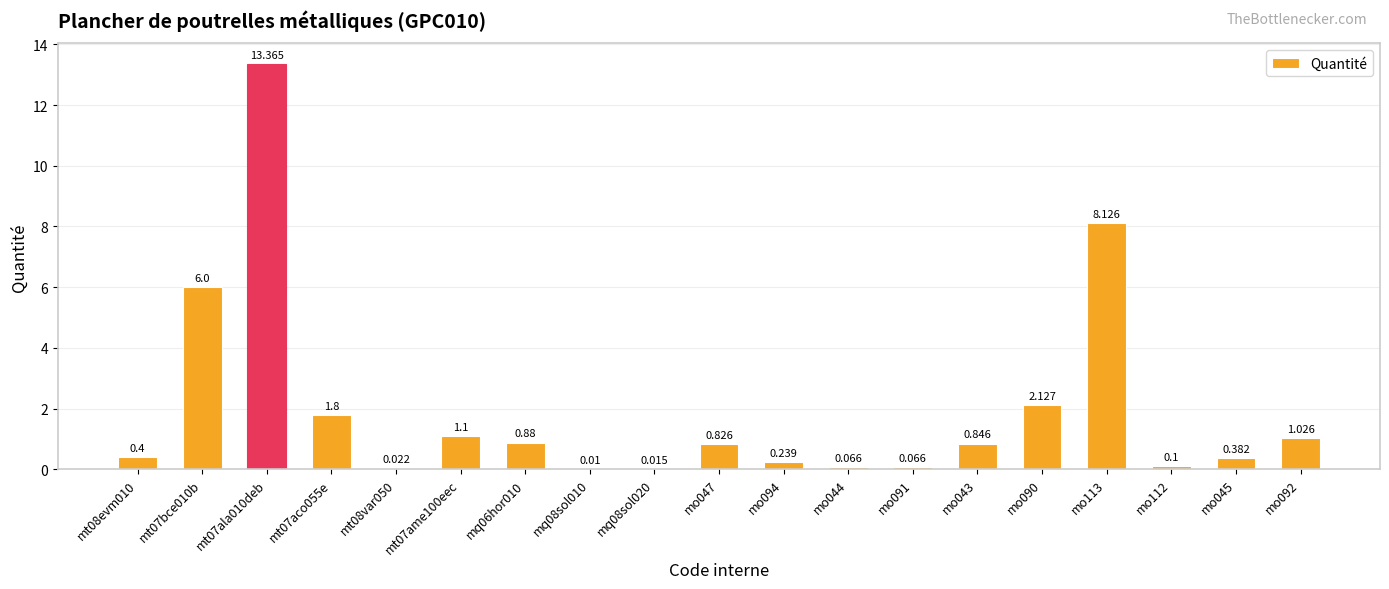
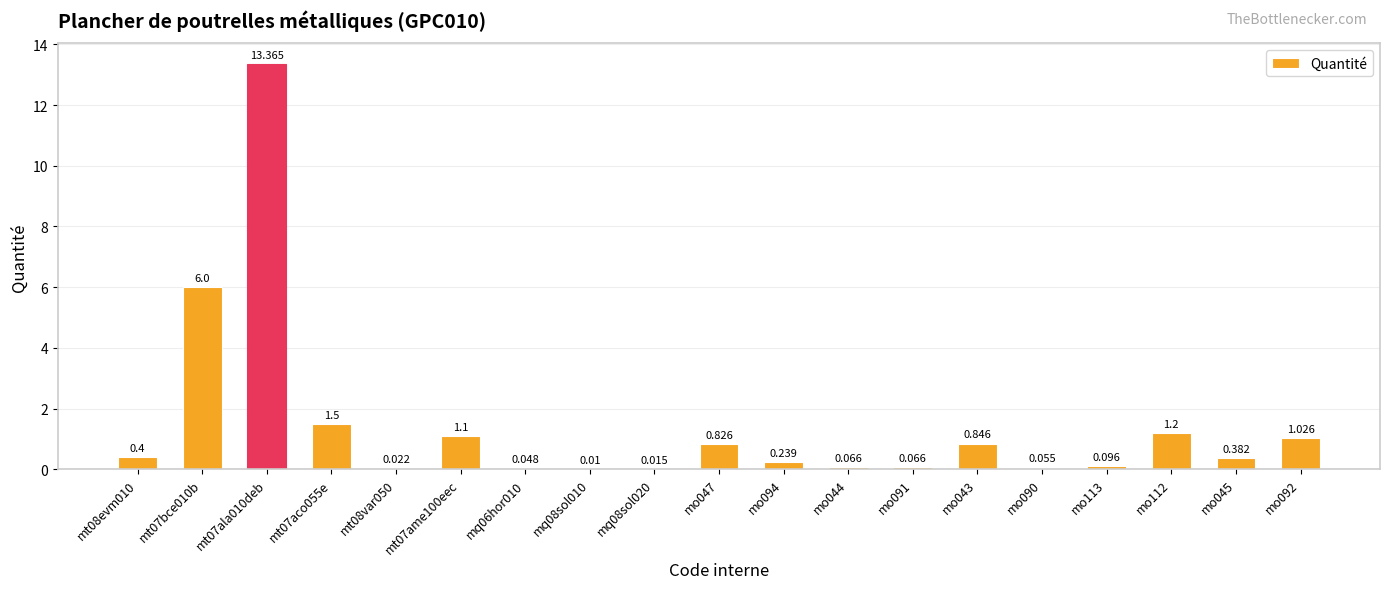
  {
    "mt08evm010": 0.4,
    "mt07bce010b": 6.0,
    "mt07ala010deb": 13.365,
-   "mt07aco055e": 1.8,
+   "mt07aco055e": 1.5,
    "mt08var050": 0.022,
    "mt07ame100eec": 1.1,
-   "mq06hor010": 0.88,
+   "mq06hor010": 0.048,
    "mq08sol010": 0.01,
    "mq08sol020": 0.015,
    "mo047": 0.826,
    "mo094": 0.239,
    "mo044": 0.066,
    "mo091": 0.066,
    "mo043": 0.846,
-   "mo090": 2.127,
-   "mo113": 8.126,
-   "mo112": 0.1,
+   "mo090": 0.055,
+   "mo113": 0.096,
+   "mo112": 1.2,
    "mo045": 0.382,
    "mo092": 1.026
  }
